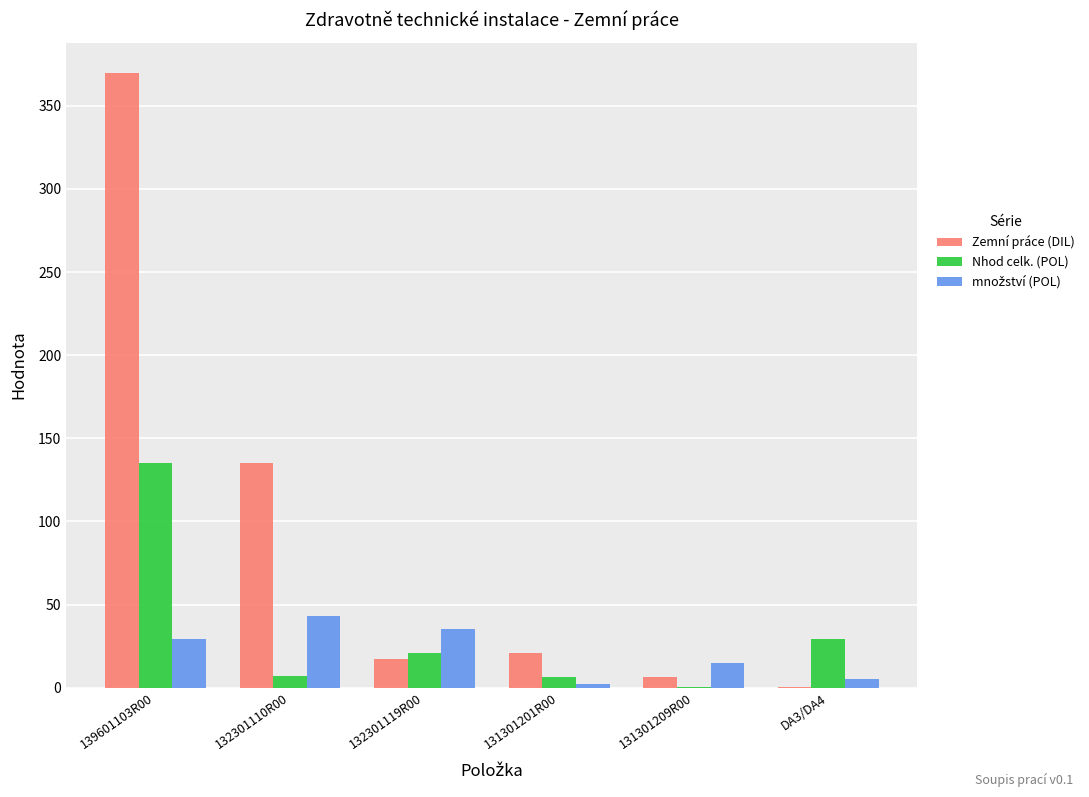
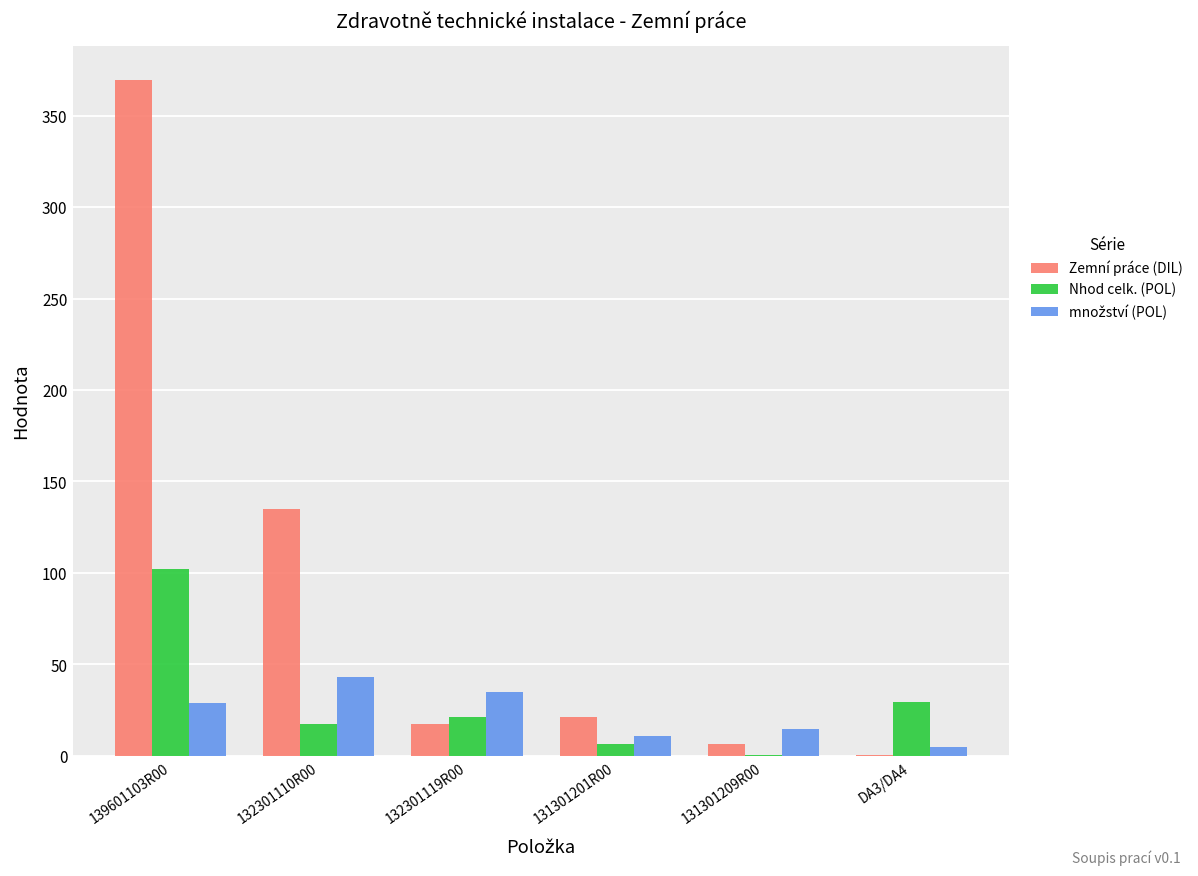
  {
    "Zemní práce (DIL)": {
      "139601103R00": 370,
      "132301110R00": 135,
      "132301119R00": 17,
      "131301201R00": 21,
      "131301209R00": 6
    },
    "Nhod celk. (POL)": {
-     "139601103R00": 135,
-     "132301110R00": 7,
+     "139601103R00": 102,
+     "132301110R00": 17,
      "132301119R00": 21,
      "131301201R00": 6,
      "DA3/DA4": 29
    },
    "množství (POL)": {
      "139601103R00": 29,
      "132301110R00": 43,
      "132301119R00": 35,
-     "131301201R00": 2,
+     "131301201R00": 11,
      "131301209R00": 15,
      "DA3/DA4": 5
    }
  }
